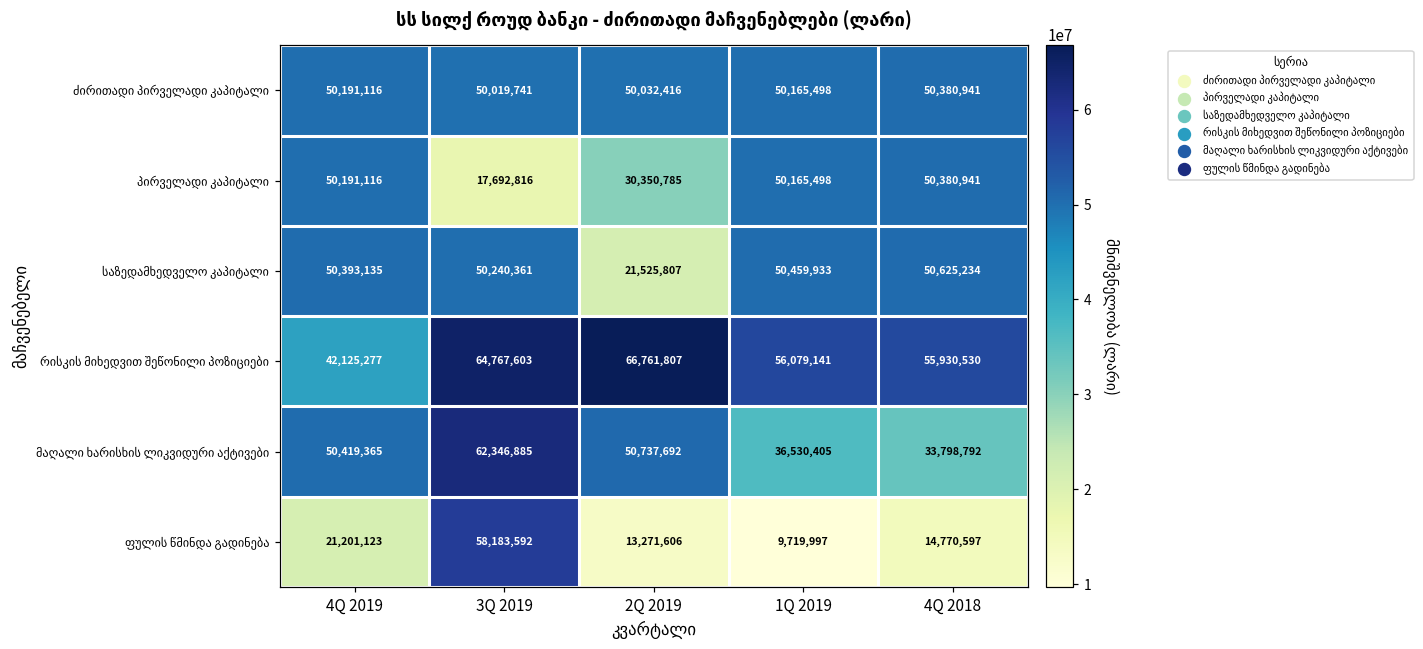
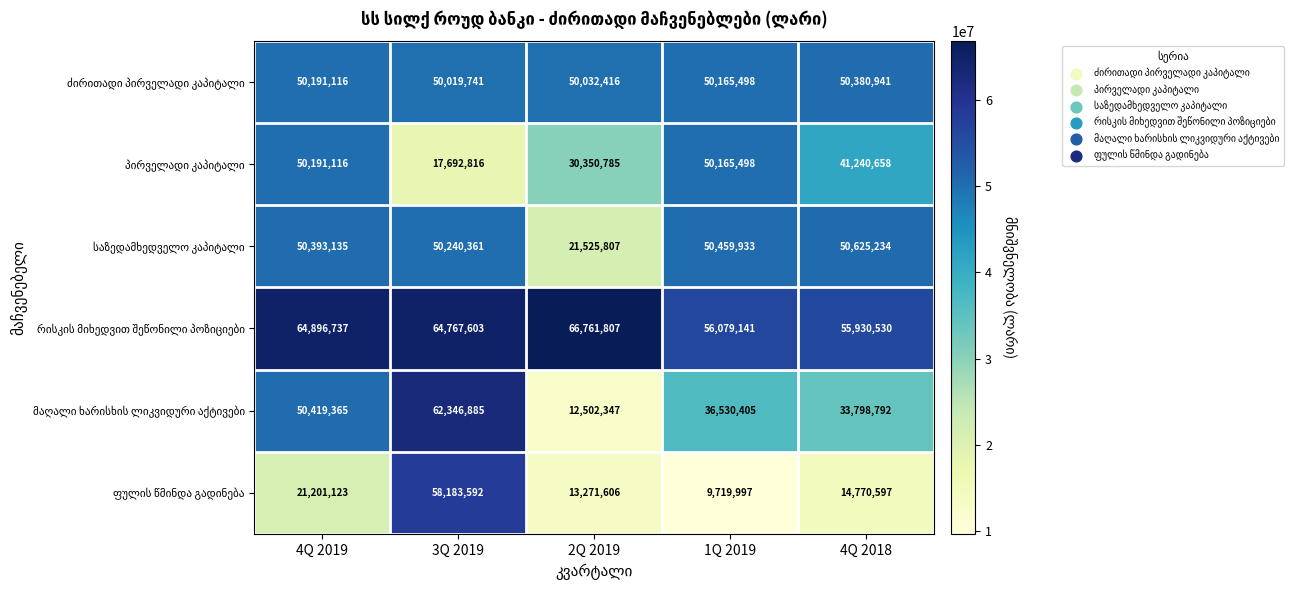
  {
    "ძირითადი პირველადი კაპიტალი": {
      "4Q 2019": "50,191,116",
      "3Q 2019": "50,019,741",
      "2Q 2019": "50,032,416",
      "1Q 2019": "50,165,498",
      "4Q 2018": "50,380,941"
    },
    "პირველადი კაპიტალი": {
      "4Q 2019": "50,191,116",
      "3Q 2019": "17,692,816",
      "2Q 2019": "30,350,785",
      "1Q 2019": "50,165,498",
-     "4Q 2018": "50,380,941"
+     "4Q 2018": "41,240,658"
    },
    "საზედამხედველო კაპიტალი": {
      "4Q 2019": "50,393,135",
      "3Q 2019": "50,240,361",
      "2Q 2019": "21,525,807",
      "1Q 2019": "50,459,933",
      "4Q 2018": "50,625,234"
    },
    "რისკის მიხედვით შეწონილი პოზიციები": {
-     "4Q 2019": "42,125,277",
+     "4Q 2019": "64,896,737",
      "3Q 2019": "64,767,603",
      "2Q 2019": "66,761,807",
      "1Q 2019": "56,079,141",
      "4Q 2018": "55,930,530"
    },
    "მაღალი ხარისხის ლიკვიდური აქტივები": {
      "4Q 2019": "50,419,365",
      "3Q 2019": "62,346,885",
-     "2Q 2019": "50,737,692",
+     "2Q 2019": "12,502,347",
      "1Q 2019": "36,530,405",
      "4Q 2018": "33,798,792"
    },
    "ფულის წმინდა გადინება": {
      "4Q 2019": "21,201,123",
      "3Q 2019": "58,183,592",
      "2Q 2019": "13,271,606",
      "1Q 2019": "9,719,997",
      "4Q 2018": "14,770,597"
    }
  }
